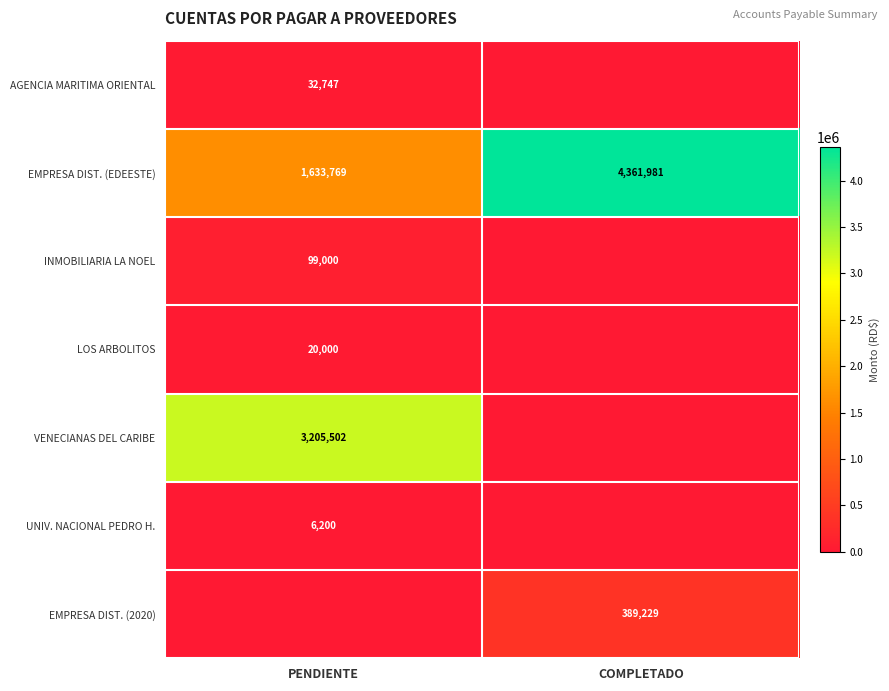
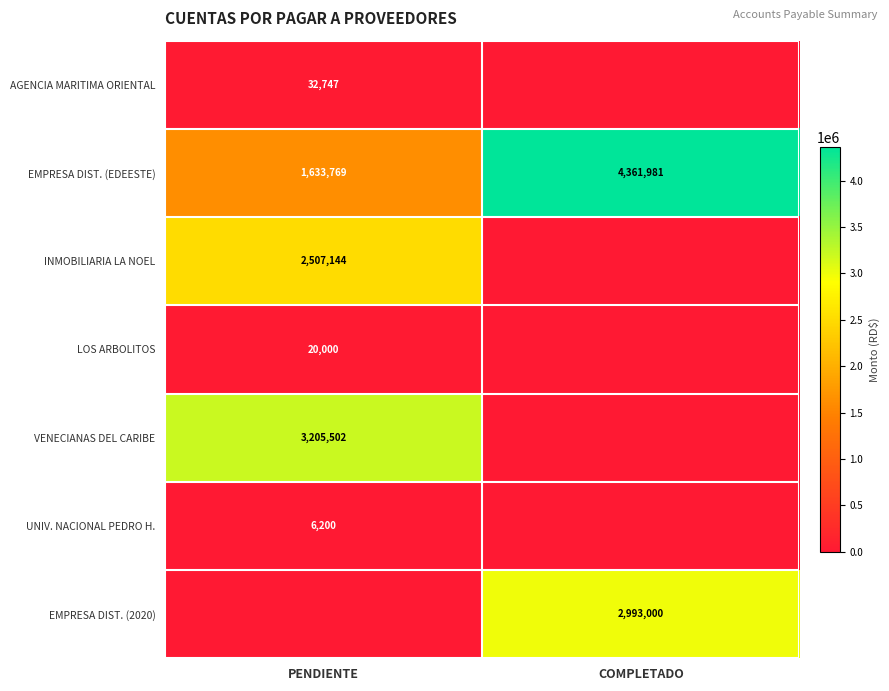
  {
    "AGENCIA MARITIMA ORIENTAL": {
      "PENDIENTE": "32,747"
    },
    "EMPRESA DIST. (EDEESTE)": {
      "PENDIENTE": "1,633,769",
      "COMPLETADO": "4,361,981"
    },
    "INMOBILIARIA LA NOEL": {
-     "PENDIENTE": "99,000"
+     "PENDIENTE": "2,507,144"
    },
    "LOS ARBOLITOS": {
      "PENDIENTE": "20,000"
    },
    "VENECIANAS DEL CARIBE": {
      "PENDIENTE": "3,205,502"
    },
    "UNIV. NACIONAL PEDRO H.": {
      "PENDIENTE": "6,200"
    },
    "EMPRESA DIST. (2020)": {
-     "COMPLETADO": "389,229"
+     "COMPLETADO": "2,993,000"
    }
  }
